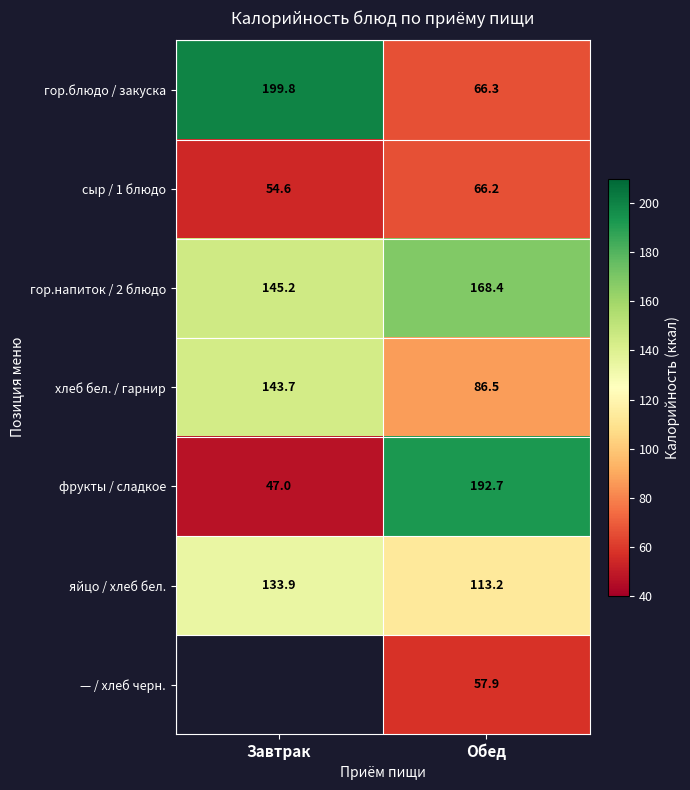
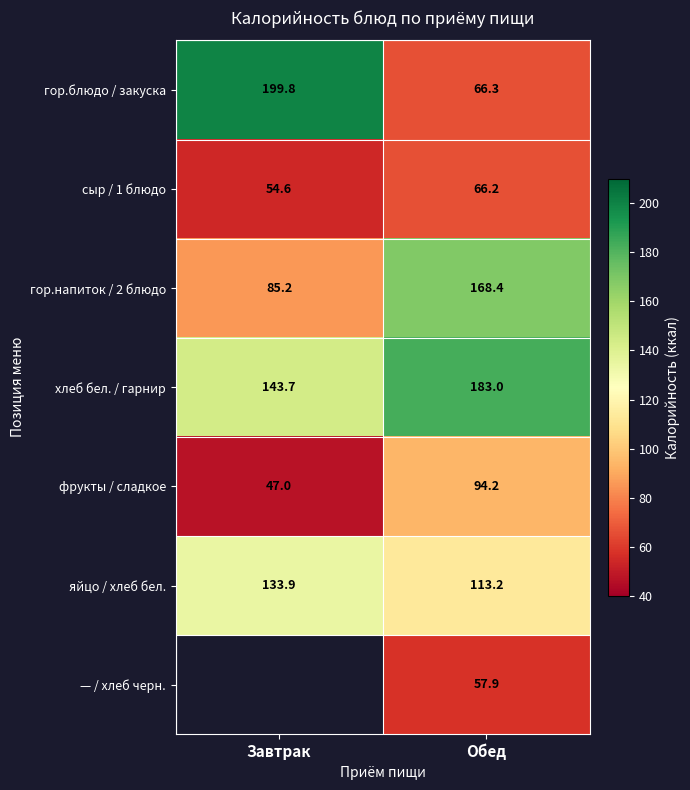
  {
    "гор.блюдо / закуска": {
      "Завтрак": 199.8,
      "Обед": 66.3
    },
    "сыр / 1 блюдо": {
      "Завтрак": 54.6,
      "Обед": 66.2
    },
    "гор.напиток / 2 блюдо": {
-     "Завтрак": 145.2,
+     "Завтрак": 85.2,
      "Обед": 168.4
    },
    "хлеб бел. / гарнир": {
      "Завтрак": 143.7,
-     "Обед": 86.5
+     "Обед": 183.0
    },
    "фрукты / сладкое": {
      "Завтрак": 47.0,
-     "Обед": 192.7
+     "Обед": 94.2
    },
    "яйцо / хлеб бел.": {
      "Завтрак": 133.9,
      "Обед": 113.2
    },
    "— / хлеб черн.": {
      "Обед": 57.9
    }
  }
